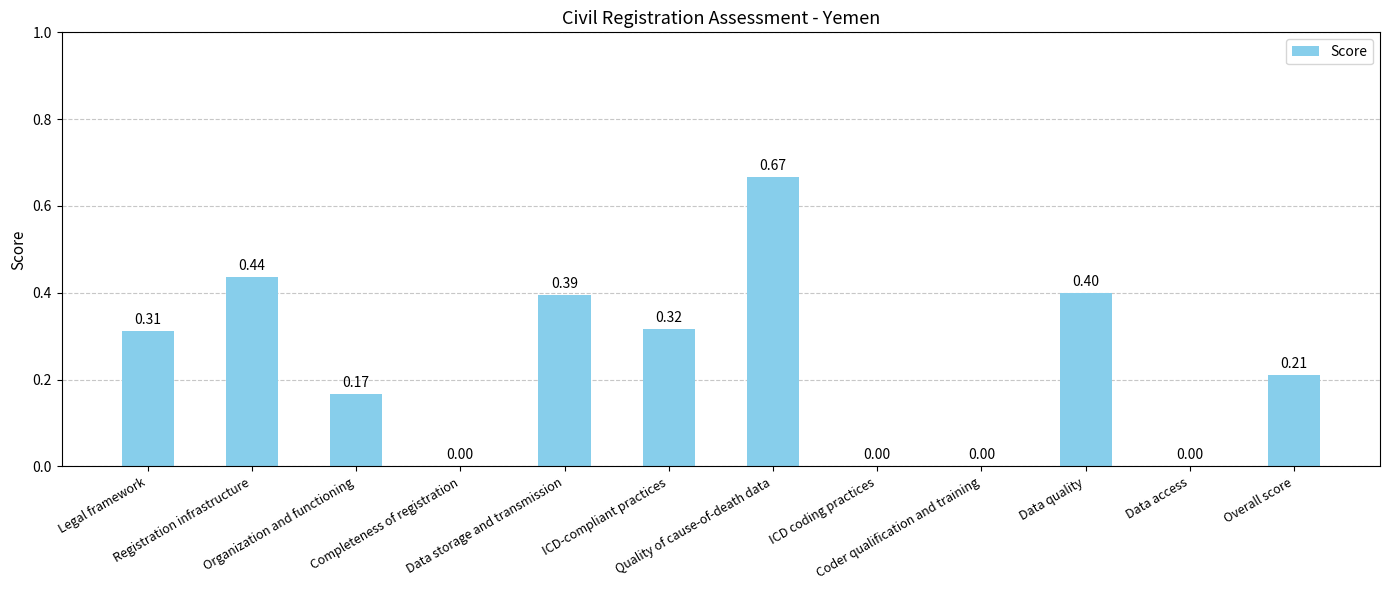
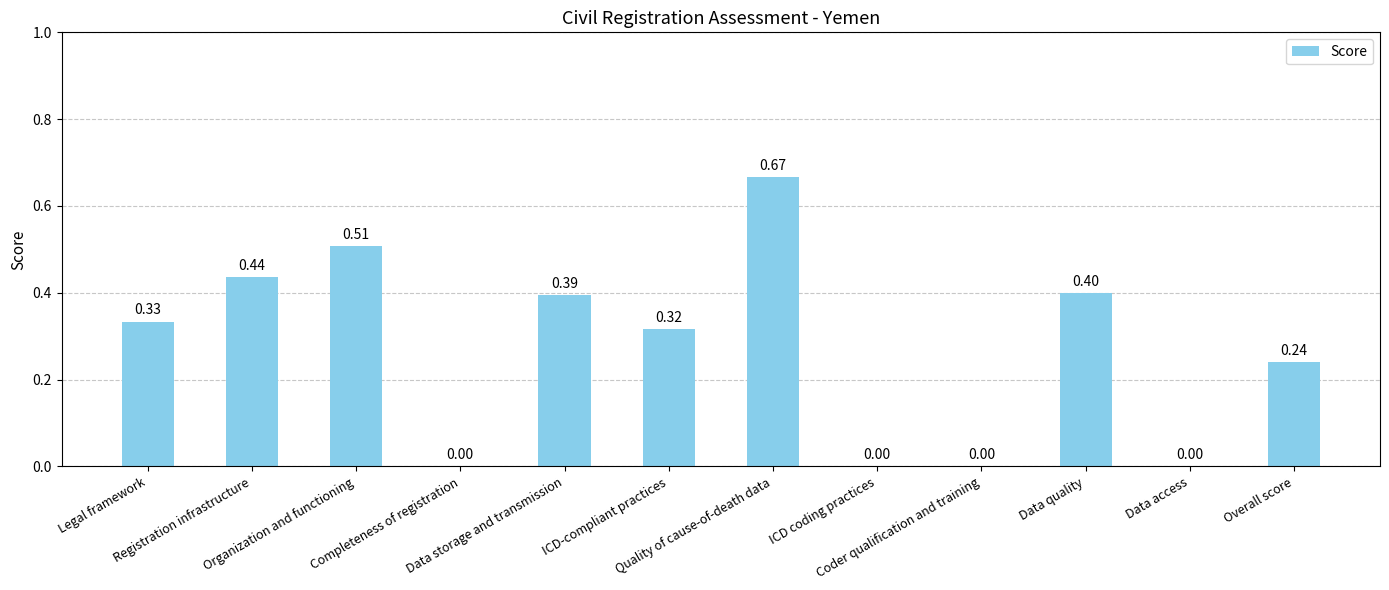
  {
-   "Legal framework": 0.31,
+   "Legal framework": 0.33,
    "Registration infrastructure": 0.44,
-   "Organization and functioning": 0.17,
+   "Organization and functioning": 0.51,
    "Completeness of registration": 0.00,
    "Data storage and transmission": 0.39,
    "ICD-compliant practices": 0.32,
    "Quality of cause-of-death data": 0.67,
    "ICD coding practices": 0.00,
    "Coder qualification and training": 0.00,
    "Data quality": 0.40,
    "Data access": 0.00,
-   "Overall score": 0.21
+   "Overall score": 0.24
  }
